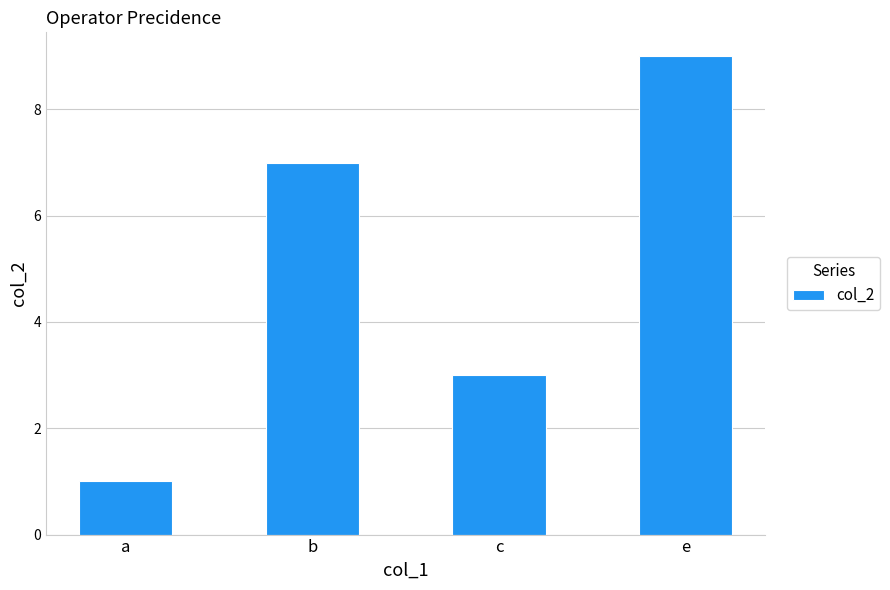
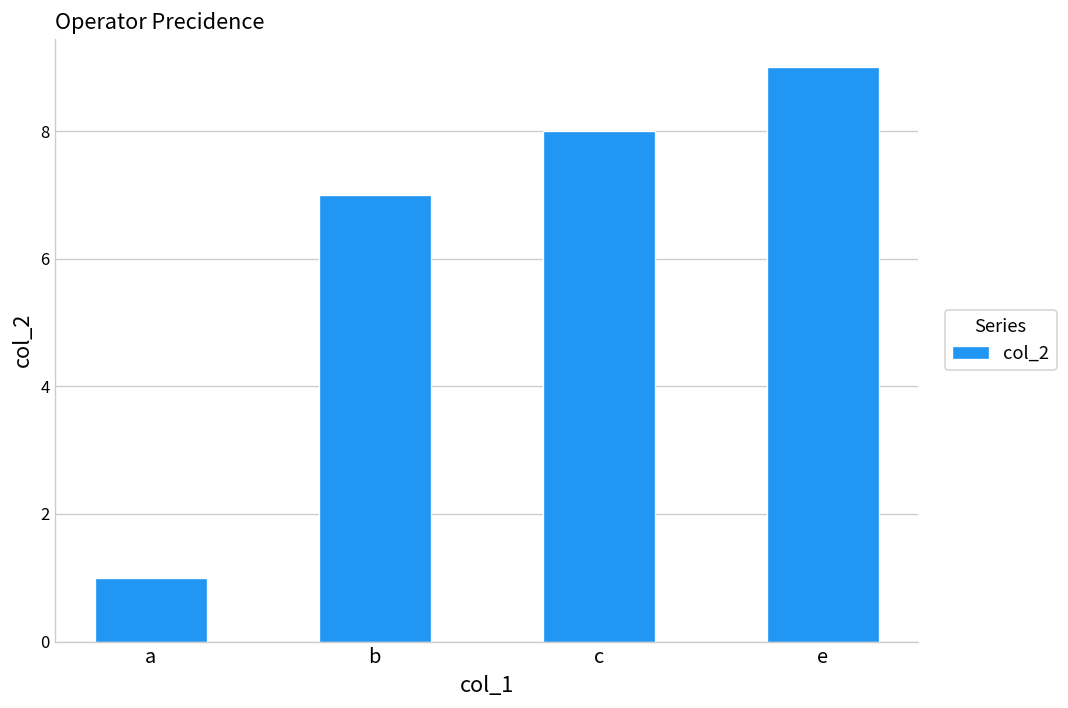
  {
    "a": 1,
    "b": 7,
-   "c": 3,
+   "c": 8,
    "e": 9
  }
